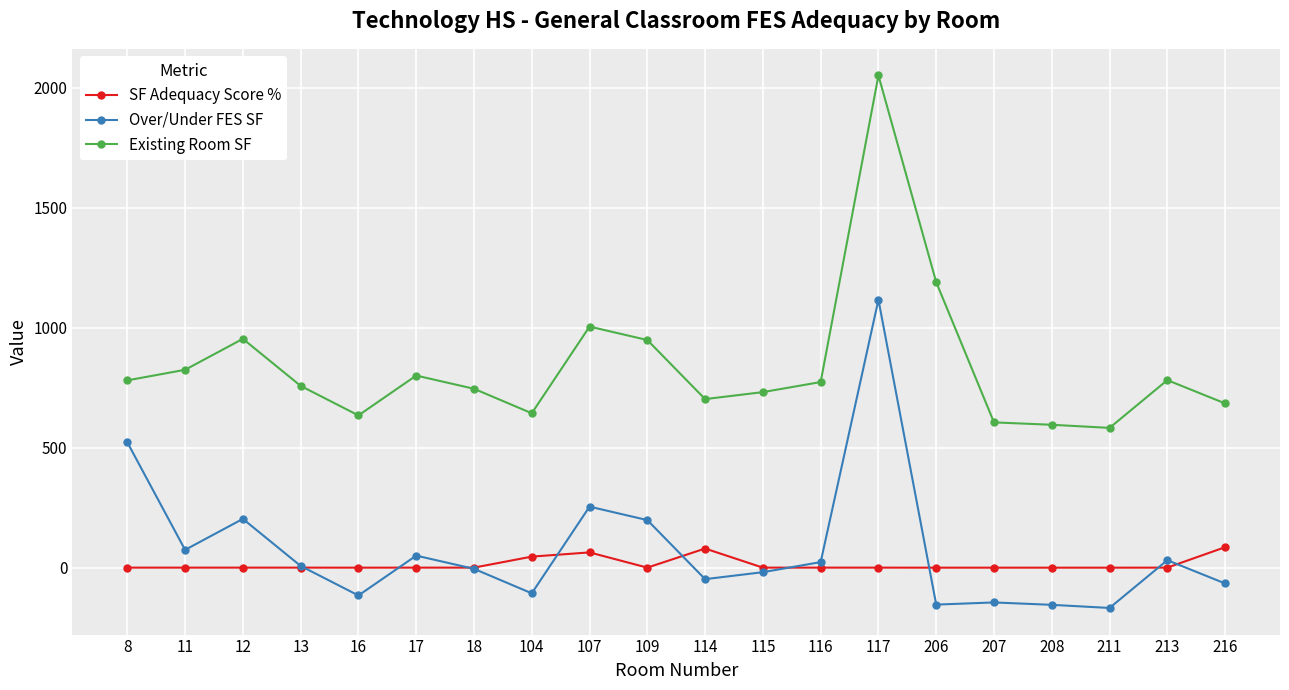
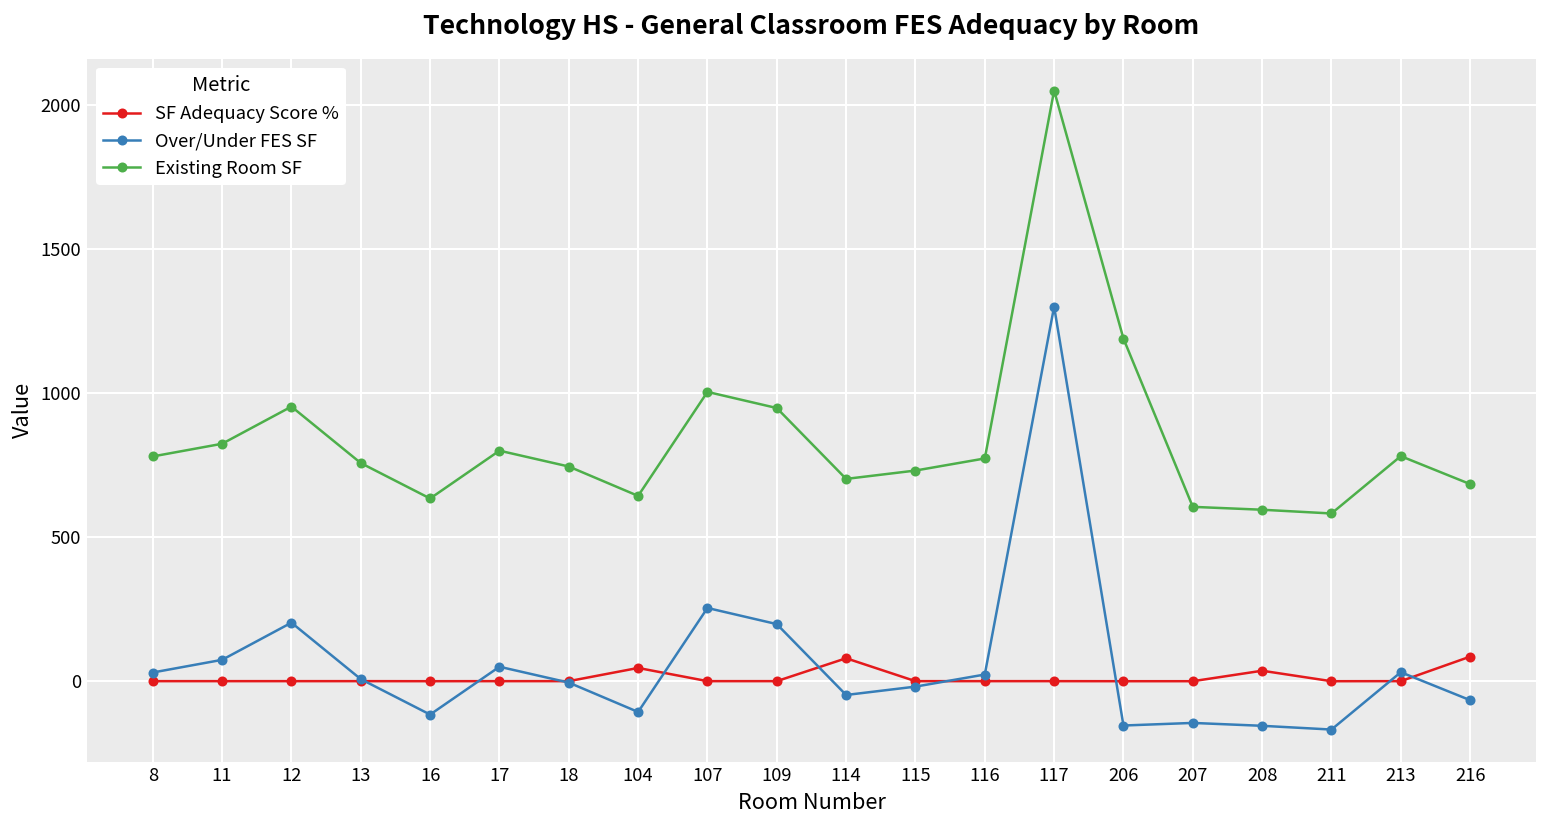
  {
    "SF Adequacy Score %": {
      "8": 0,
      "11": 0,
      "12": 0,
      "16": 0,
      "17": 0,
      "104": 50,
-     "107": 60,
+     "107": 0,
      "109": 0,
      "114": 80,
      "115": 0,
      "116": 0,
      "117": 0,
      "206": 0,
      "207": 0,
-     "208": 0,
+     "208": 40,
      "211": 0,
      "213": 0,
      "216": 90
    },
    "Over/Under FES SF": {
-     "8": 520,
+     "8": 30,
      "11": 80,
      "12": 200,
      "16": -120,
      "17": 50,
      "104": -110,
      "107": 260,
      "109": 200,
      "114": -50,
      "115": -20,
      "116": 20,
-     "117": 1120,
+     "117": 1300,
      "206": -150,
      "207": -140,
      "208": -150,
      "211": -170,
      "213": 30,
      "216": -70
    },
    "Existing Room SF": {
      "8": 780,
      "11": 830,
      "12": 950,
      "13": 760,
      "16": 640,
      "17": 800,
      "18": 750,
      "104": 640,
      "107": 1010,
      "109": 950,
      "114": 700,
      "115": 730,
      "116": 770,
      "117": 2050,
      "206": 1190,
      "207": 610,
      "208": 600,
      "211": 580,
      "213": 780,
      "216": 690
    }
  }
